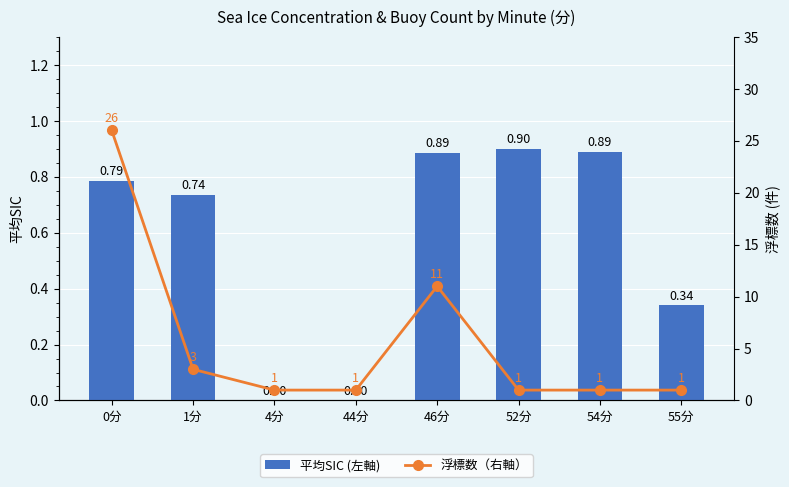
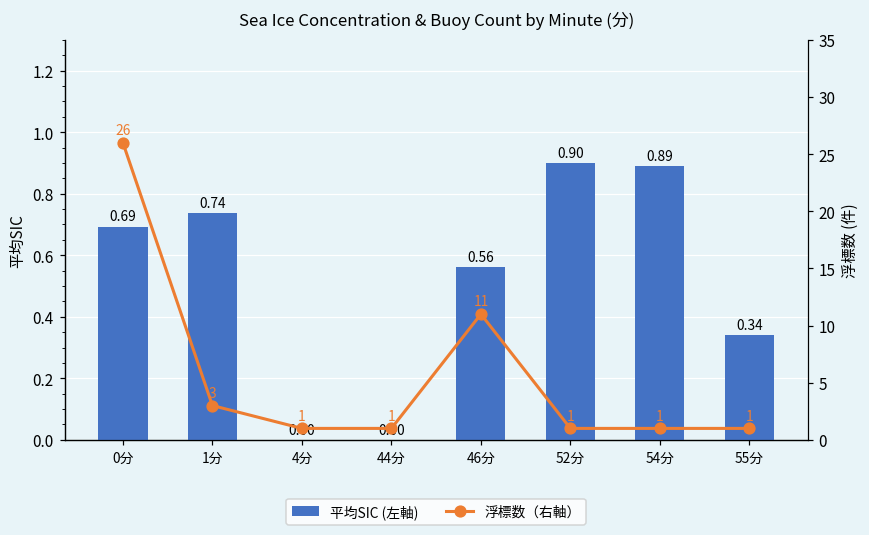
  {
    "平均SIC (左軸)": {
-     "0分": 0.79,
+     "0分": 0.69,
      "1分": 0.74,
-     "46分": 0.89,
+     "46分": 0.56,
      "52分": 0.90,
      "54分": 0.89,
      "55分": 0.34
    },
    "浮標数（右軸）": {
      "0分": 26,
      "1分": 3,
      "4分": 1,
      "44分": 1,
      "46分": 11,
      "55分": 1
    }
  }
